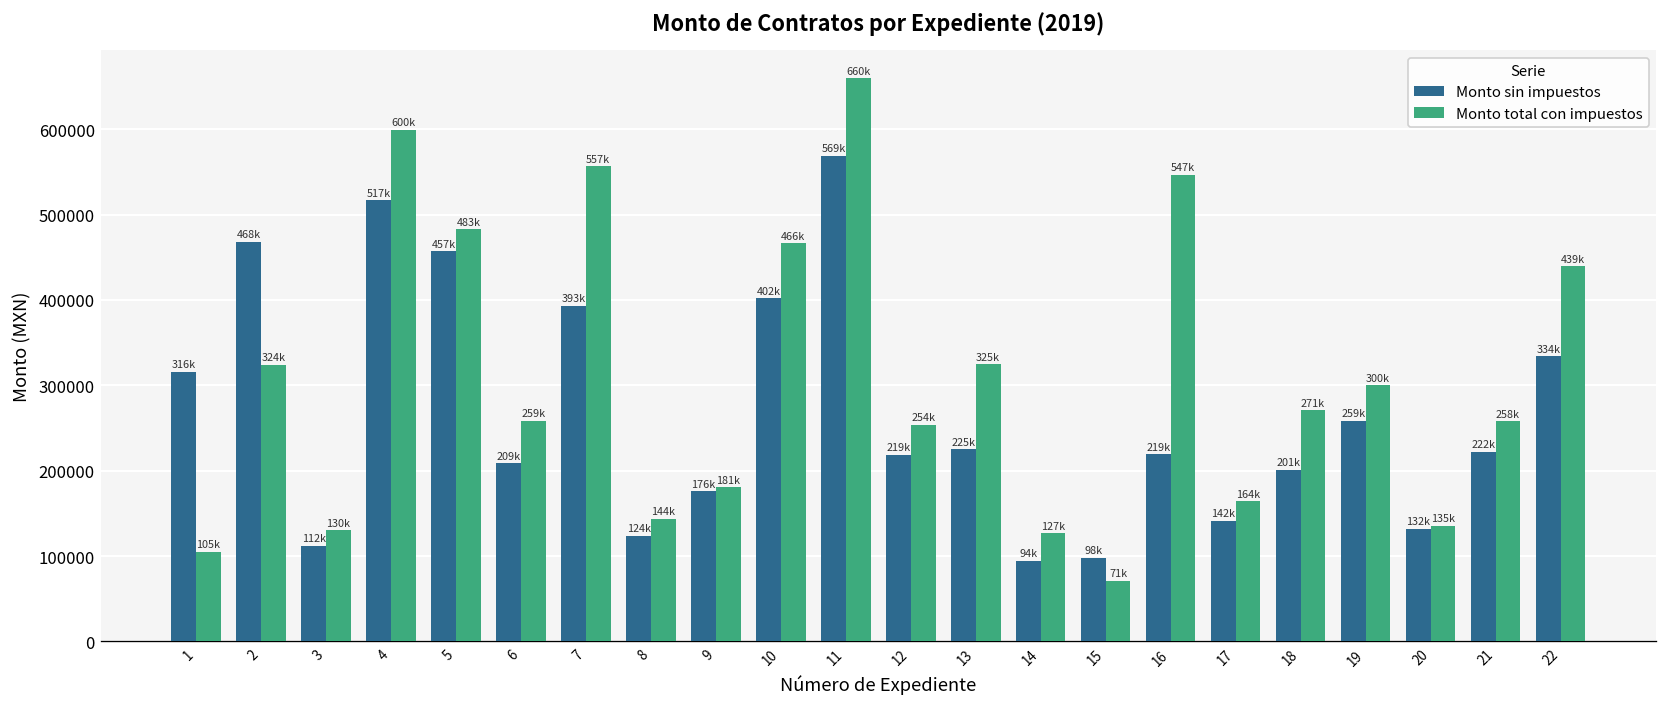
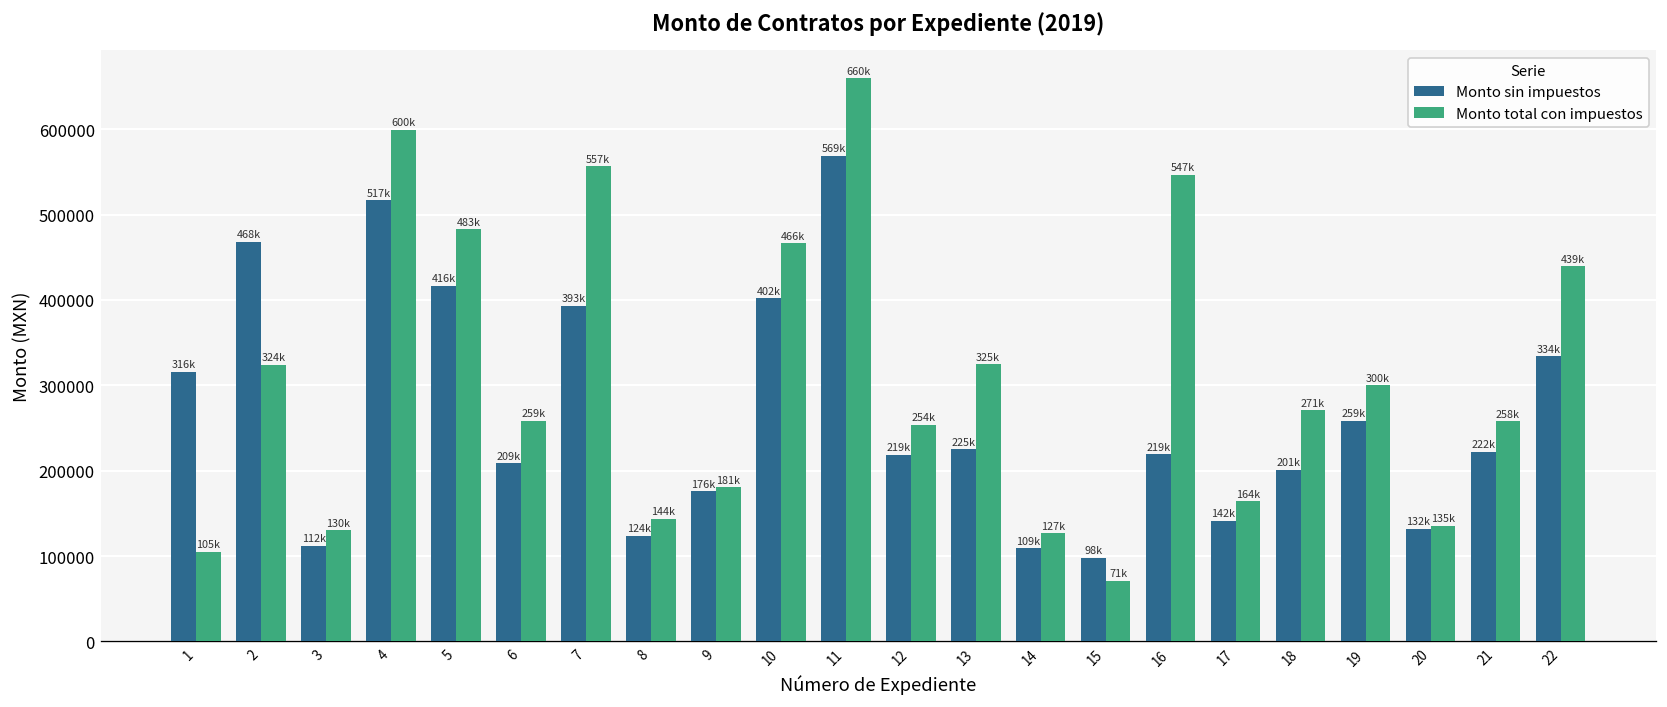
  {
    "Monto sin impuestos": {
      "1": "316k",
      "2": "468k",
      "3": "112k",
      "4": "517k",
-     "5": "457k",
+     "5": "416k",
      "6": "209k",
      "7": "393k",
      "8": "124k",
      "9": "176k",
      "10": "402k",
      "11": "569k",
      "12": "219k",
      "13": "225k",
-     "14": "94k",
+     "14": "109k",
      "15": "98k",
      "16": "219k",
      "17": "142k",
      "18": "201k",
      "19": "259k",
      "20": "132k",
      "21": "222k",
      "22": "334k"
    },
    "Monto total con impuestos": {
      "1": "105k",
      "2": "324k",
      "3": "130k",
      "4": "600k",
      "5": "483k",
      "6": "259k",
      "7": "557k",
      "8": "144k",
      "9": "181k",
      "10": "466k",
      "11": "660k",
      "12": "254k",
      "13": "325k",
      "14": "127k",
      "15": "71k",
      "16": "547k",
      "17": "164k",
      "18": "271k",
      "19": "300k",
      "20": "135k",
      "21": "258k",
      "22": "439k"
    }
  }
